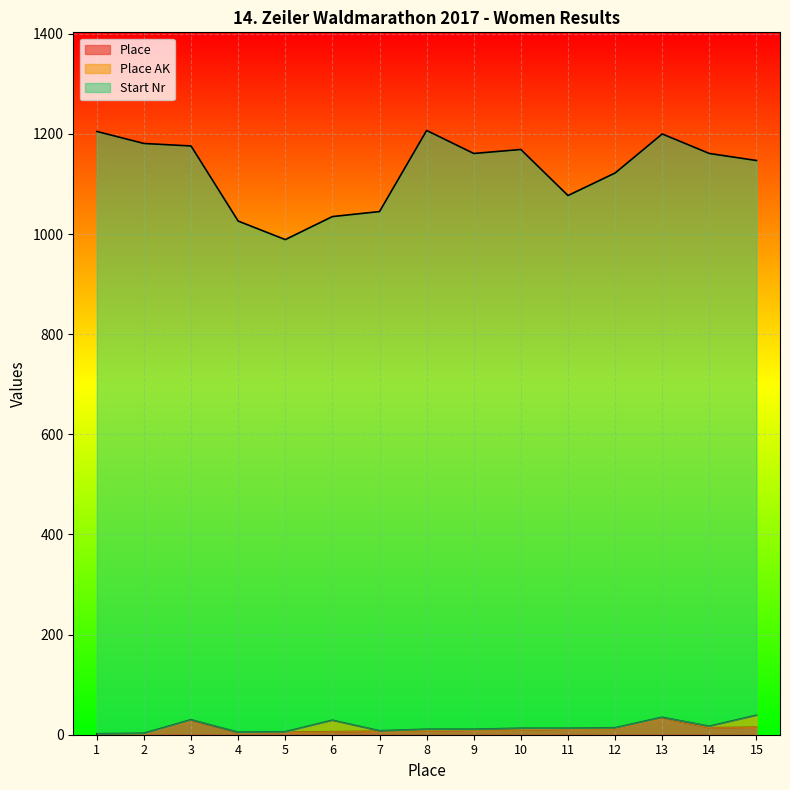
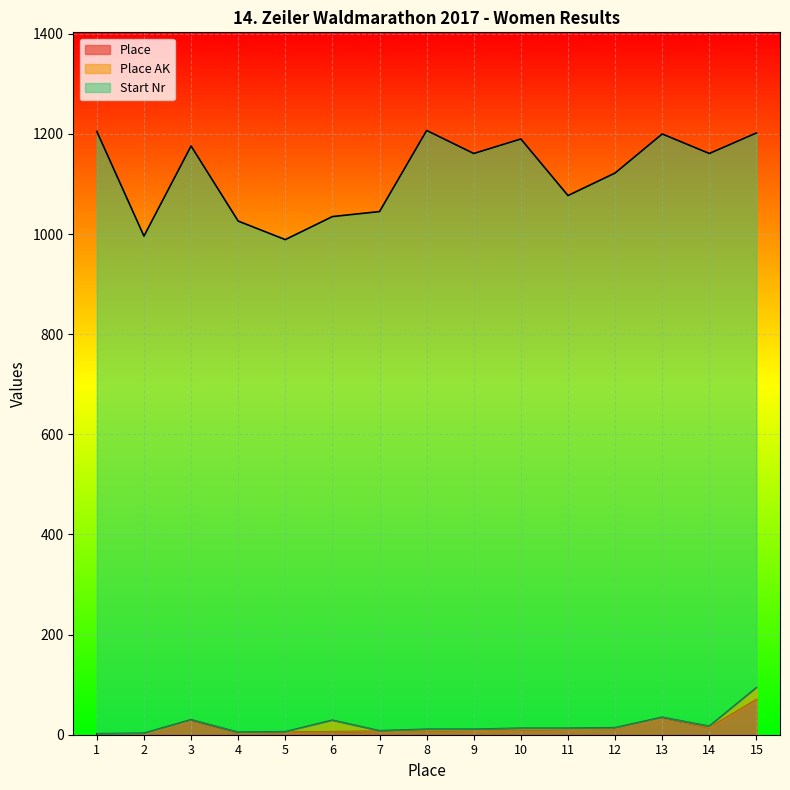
  {
    "Place": {
      "6": 10,
-     "15": 20
+     "15": 70
    },
    "Place AK": {
      "6": 20,
      "15": 20
    },
    "Start Nr": {
      "1": 1200,
-     "2": 1180,
+     "2": 990,
      "3": 1150,
      "4": 1020,
      "5": 980,
      "6": 1010,
      "7": 1040,
      "8": 1200,
      "9": 1150,
-     "10": 1160,
+     "10": 1180,
      "11": 1060,
      "12": 1110,
      "13": 1170,
      "14": 1140,
      "15": 1110
    }
  }
